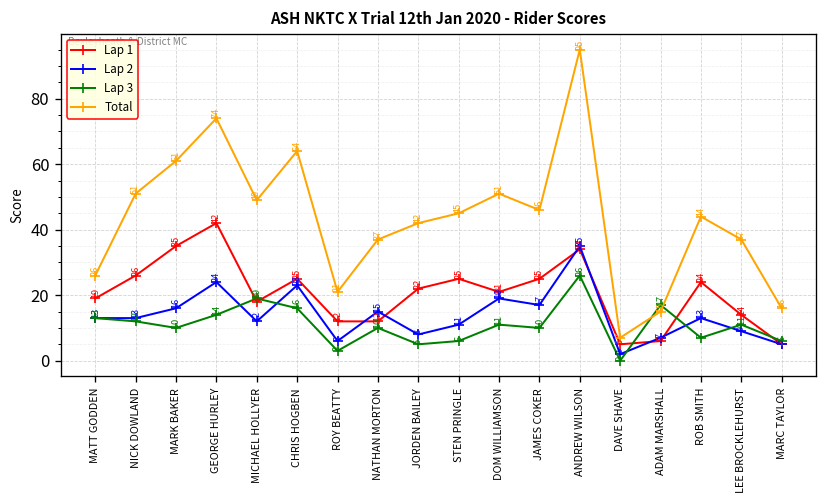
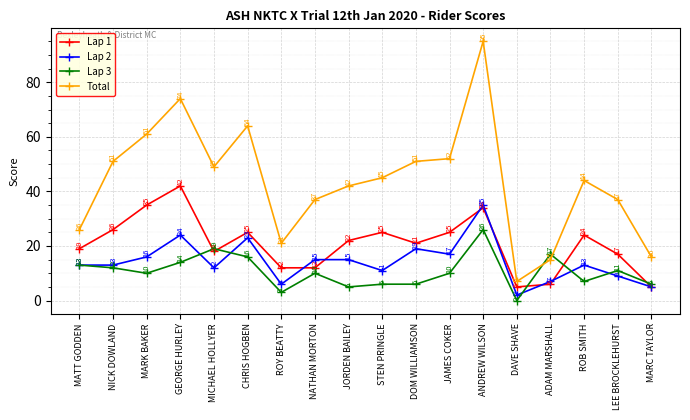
  {
    "Lap 1": {
      "MATT GODDEN": 19,
      "NICK DOWLAND": 26,
      "MARK BAKER": 35,
      "GEORGE HURLEY": 42,
      "ROY BEATTY": 12,
      "JORDEN BAILEY": 22,
      "STEN PRINGLE": 25,
      "JAMES COKER": 25,
      "ROB SMITH": 24,
-     "LEE BROCKLEHURST": 14
+     "LEE BROCKLEHURST": 17
    },
    "Lap 2": {
      "MARK BAKER": 16,
      "GEORGE HURLEY": 24,
      "MICHAEL HOLLYER": 12,
      "ROY BEATTY": 6,
      "NATHAN MORTON": 15,
-     "JORDEN BAILEY": 8,
+     "JORDEN BAILEY": 15,
      "STEN PRINGLE": 11,
      "JAMES COKER": 17,
      "DAVE SHAVE": 2,
      "ROB SMITH": 13
    },
    "Lap 3": {
      "MARK BAKER": 10,
      "GEORGE HURLEY": 14,
      "CHRIS HOGBEN": 16,
      "ROY BEATTY": 3,
      "JORDEN BAILEY": 5,
      "STEN PRINGLE": 6,
-     "DOM WILLIAMSON": 11,
+     "DOM WILLIAMSON": 6,
      "JAMES COKER": 10,
      "ANDREW WILSON": 26,
      "ROB SMITH": 7
    },
    "Total": {
      "MATT GODDEN": 26,
      "NICK DOWLAND": 51,
      "MARK BAKER": 61,
      "GEORGE HURLEY": 74,
      "MICHAEL HOLLYER": 49,
      "CHRIS HOGBEN": 64,
      "ROY BEATTY": 21,
      "NATHAN MORTON": 37,
      "JORDEN BAILEY": 42,
      "STEN PRINGLE": 45,
      "DOM WILLIAMSON": 51,
-     "JAMES COKER": 46,
+     "JAMES COKER": 52,
      "ANDREW WILSON": 95,
      "DAVE SHAVE": 7,
      "ROB SMITH": 44,
      "LEE BROCKLEHURST": 37,
      "MARC TAYLOR": 16
    }
  }
